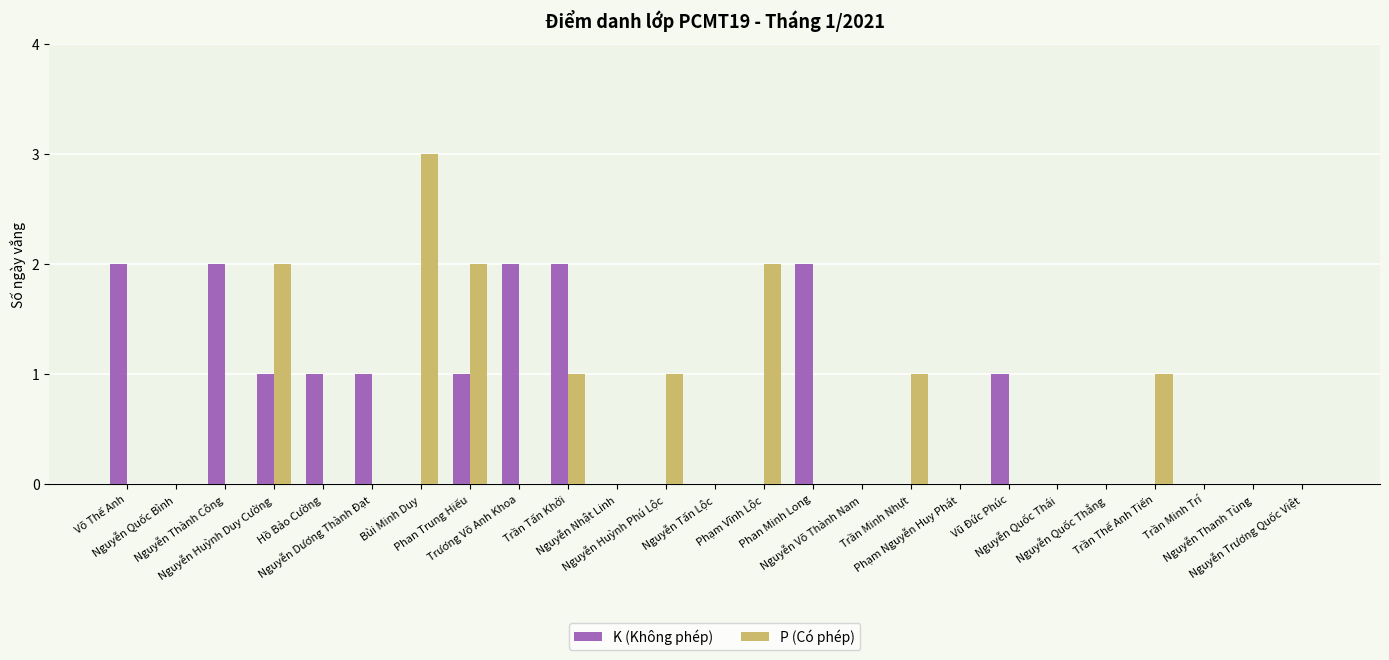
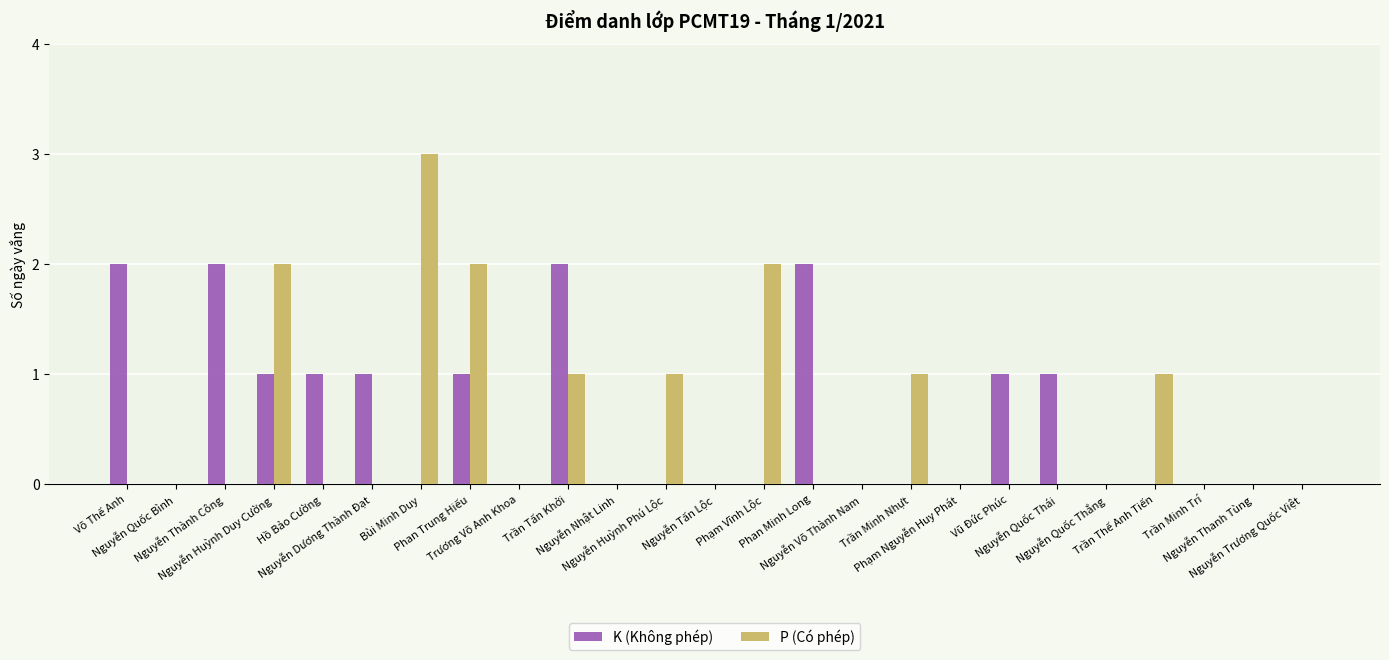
  {
    "K (Không phép)": {
      "Võ Thế Anh": 2,
      "Nguyễn Quốc Bình": 0,
      "Nguyễn Thành Công": 2,
      "Nguyễn Huỳnh Duy Cường": 1,
      "Hồ Bảo Cường": 1,
      "Nguyễn Dương Thành Đạt": 1,
      "Bùi Minh Duy": 0,
      "Phan Trung Hiếu": 1,
-     "Trương Võ Anh Khoa": 2,
+     "Trương Võ Anh Khoa": 0,
      "Trần Tấn Khởi": 2,
      "Nguyễn Nhật Linh": 0,
      "Nguyễn Huỳnh Phú Lộc": 0,
      "Nguyễn Tấn Lộc": 0,
      "Phạm Vĩnh Lộc": 0,
      "Phan Minh Long": 2,
      "Nguyễn Võ Thành Nam": 0,
      "Trần Minh Nhựt": 0,
      "Phạm Nguyễn Huy Phát": 0,
      "Vũ Đức Phúc": 1,
-     "Nguyễn Quốc Thái": 0,
+     "Nguyễn Quốc Thái": 1,
      "Nguyễn Quốc Thắng": 0,
      "Trần Thế Anh Tiến": 0,
      "Trần Minh Trí": 0,
      "Nguyễn Thanh Tùng": 0,
      "Nguyễn Trương Quốc Việt": 0
    },
    "P (Có phép)": {
      "Võ Thế Anh": 0,
      "Nguyễn Quốc Bình": 0,
      "Nguyễn Thành Công": 0,
      "Nguyễn Huỳnh Duy Cường": 2,
      "Hồ Bảo Cường": 0,
      "Nguyễn Dương Thành Đạt": 0,
      "Bùi Minh Duy": 3,
      "Phan Trung Hiếu": 2,
      "Trương Võ Anh Khoa": 0,
      "Trần Tấn Khởi": 1,
      "Nguyễn Nhật Linh": 0,
      "Nguyễn Huỳnh Phú Lộc": 1,
      "Nguyễn Tấn Lộc": 0,
      "Phạm Vĩnh Lộc": 2,
      "Phan Minh Long": 0,
      "Nguyễn Võ Thành Nam": 0,
      "Trần Minh Nhựt": 1,
      "Phạm Nguyễn Huy Phát": 0,
      "Vũ Đức Phúc": 0,
      "Nguyễn Quốc Thái": 0,
      "Nguyễn Quốc Thắng": 0,
      "Trần Thế Anh Tiến": 1,
      "Trần Minh Trí": 0,
      "Nguyễn Thanh Tùng": 0,
      "Nguyễn Trương Quốc Việt": 0
    }
  }
